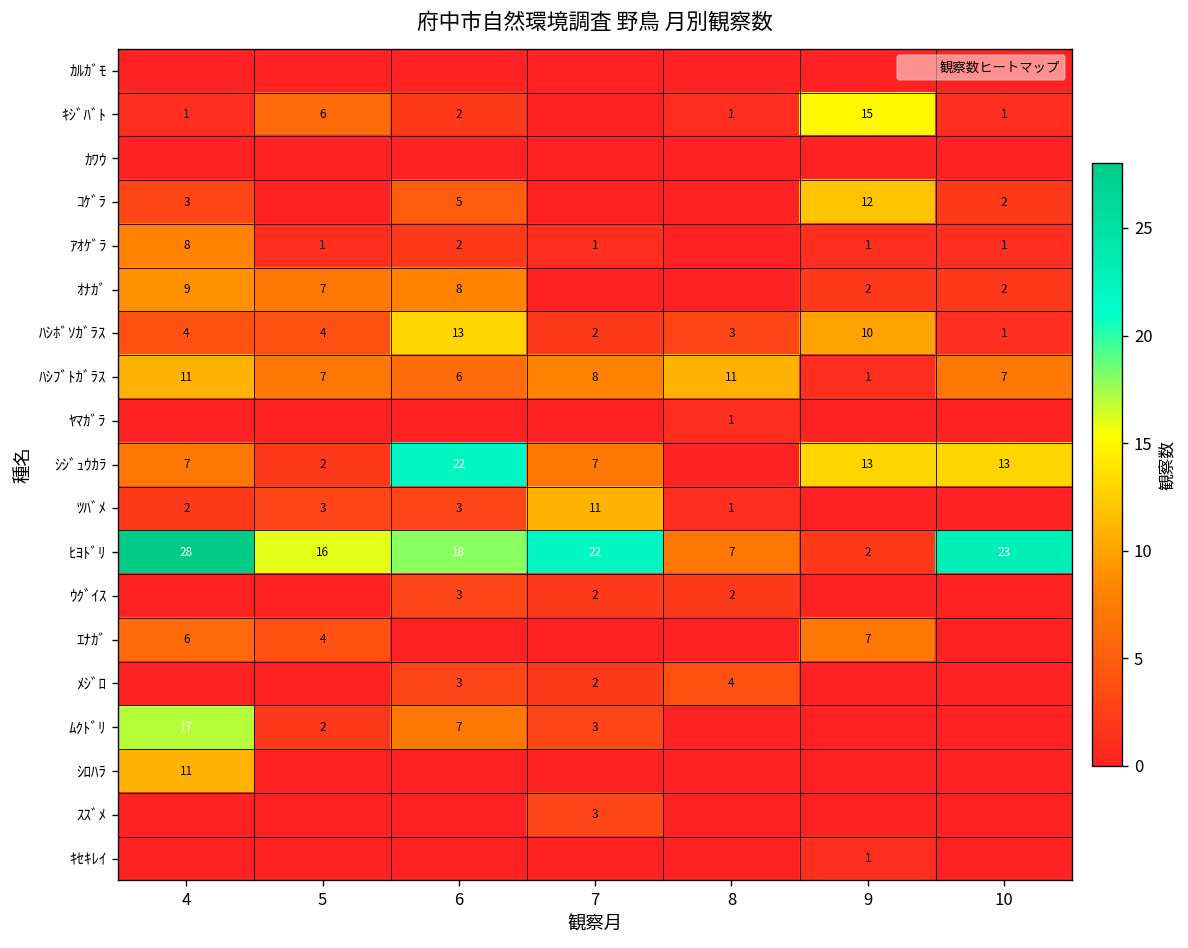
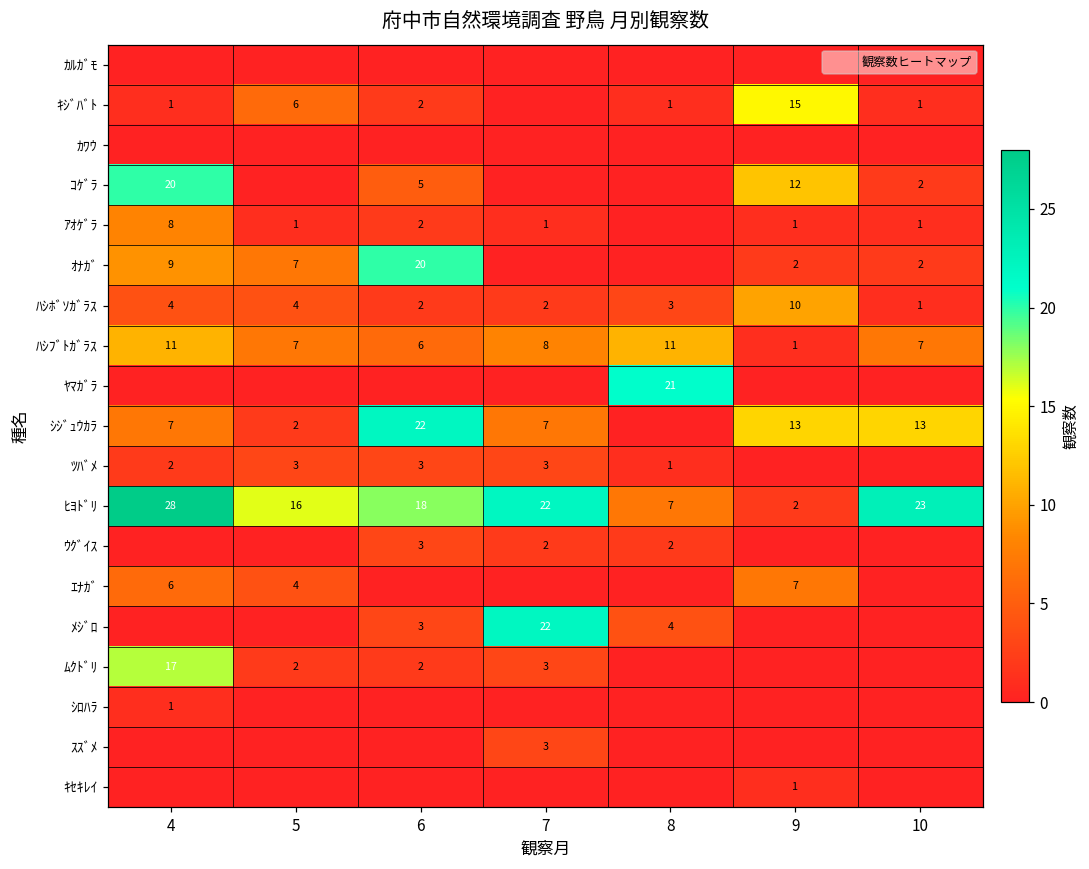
  {
    "ｷｼﾞﾊﾞﾄ": {
      "4": 1,
      "5": 6,
      "6": 2,
      "8": 1,
      "9": 15,
      "10": 1
    },
    "ｺｹﾞﾗ": {
-     "4": 3,
+     "4": 20,
      "6": 5,
      "9": 12,
      "10": 2
    },
    "ｱｵｹﾞﾗ": {
      "4": 8,
      "5": 1,
      "6": 2,
      "7": 1,
      "9": 1,
      "10": 1
    },
    "ｵﾅｶﾞ": {
      "4": 9,
      "5": 7,
-     "6": 8,
+     "6": 20,
      "9": 2,
      "10": 2
    },
    "ﾊｼﾎﾞｿｶﾞﾗｽ": {
      "4": 4,
      "5": 4,
-     "6": 13,
+     "6": 2,
      "7": 2,
      "8": 3,
      "9": 10,
      "10": 1
    },
    "ﾊｼﾌﾞﾄｶﾞﾗｽ": {
      "4": 11,
      "5": 7,
      "6": 6,
      "7": 8,
      "8": 11,
      "9": 1,
      "10": 7
    },
    "ﾔﾏｶﾞﾗ": {
-     "8": 1
+     "8": 21
    },
    "ｼｼﾞｭｳｶﾗ": {
      "4": 7,
      "5": 2,
      "6": 22,
      "7": 7,
      "9": 13,
      "10": 13
    },
    "ﾂﾊﾞﾒ": {
      "4": 2,
      "5": 3,
      "6": 3,
-     "7": 11,
+     "7": 3,
      "8": 1
    },
    "ﾋﾖﾄﾞﾘ": {
      "4": 28,
      "5": 16,
      "6": 18,
      "7": 22,
      "8": 7,
      "9": 2,
      "10": 23
    },
    "ｳｸﾞｲｽ": {
      "6": 3,
      "7": 2,
      "8": 2
    },
    "ｴﾅｶﾞ": {
      "4": 6,
      "5": 4,
      "9": 7
    },
    "ﾒｼﾞﾛ": {
      "6": 3,
-     "7": 2,
+     "7": 22,
      "8": 4
    },
    "ﾑｸﾄﾞﾘ": {
      "4": 17,
      "5": 2,
-     "6": 7,
+     "6": 2,
      "7": 3
    },
    "ｼﾛﾊﾗ": {
-     "4": 11
+     "4": 1
    },
    "ｽｽﾞﾒ": {
      "7": 3
    },
    "ｷｾｷﾚｲ": {
      "9": 1
    }
  }
